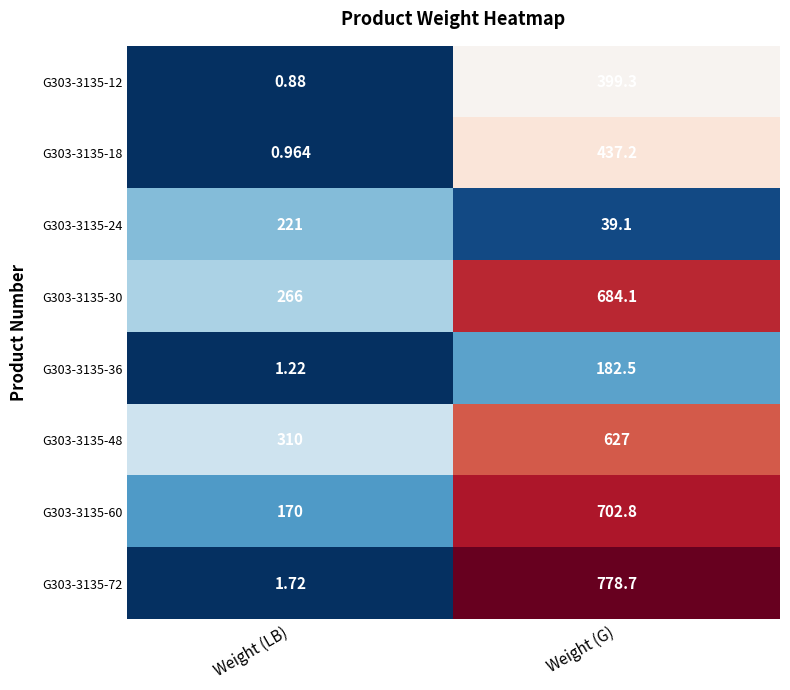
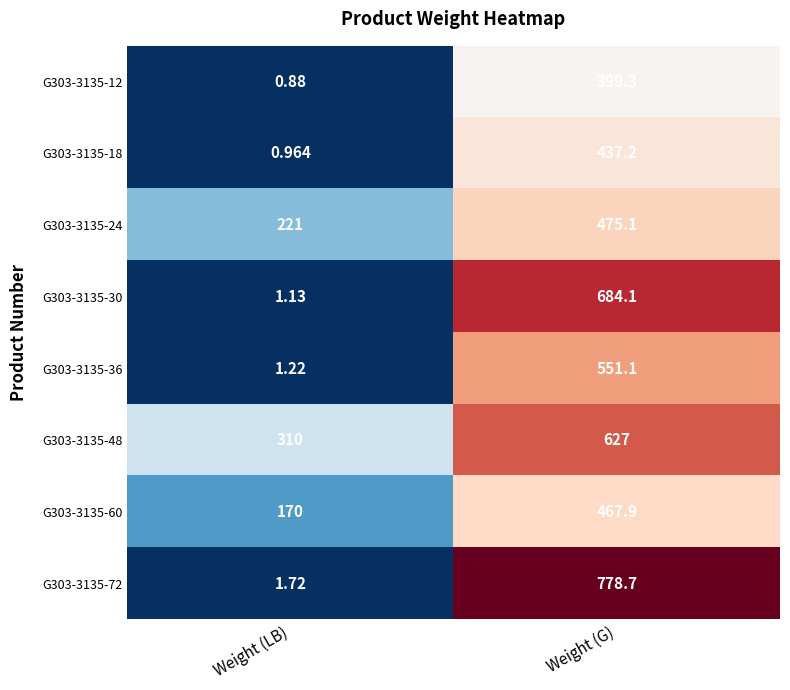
  {
    "G303-3135-12": {
      "Weight (LB)": 0.88
    },
    "G303-3135-18": {
      "Weight (LB)": 0.964
    },
    "G303-3135-24": {
      "Weight (LB)": 221,
-     "Weight (G)": 39.1
+     "Weight (G)": 475.1
    },
    "G303-3135-30": {
-     "Weight (LB)": 266,
+     "Weight (LB)": 1.13,
      "Weight (G)": 684.1
    },
    "G303-3135-36": {
      "Weight (LB)": 1.22,
-     "Weight (G)": 182.5
+     "Weight (G)": 551.1
    },
    "G303-3135-48": {
      "Weight (LB)": 310,
      "Weight (G)": 627
    },
    "G303-3135-60": {
      "Weight (LB)": 170,
-     "Weight (G)": 702.8
+     "Weight (G)": 467.9
    },
    "G303-3135-72": {
      "Weight (LB)": 1.72,
      "Weight (G)": 778.7
    }
  }
